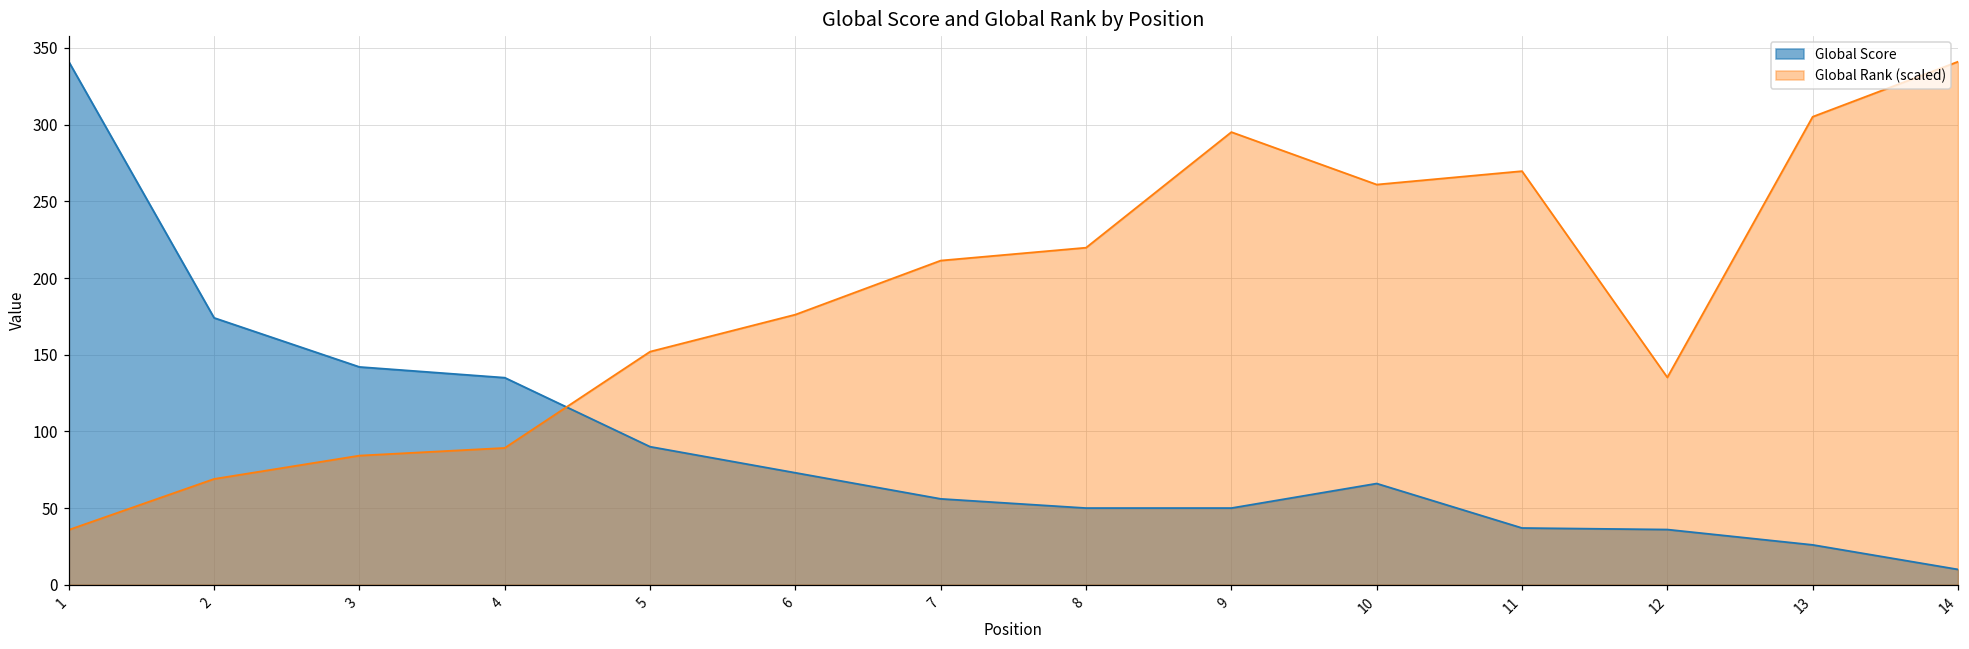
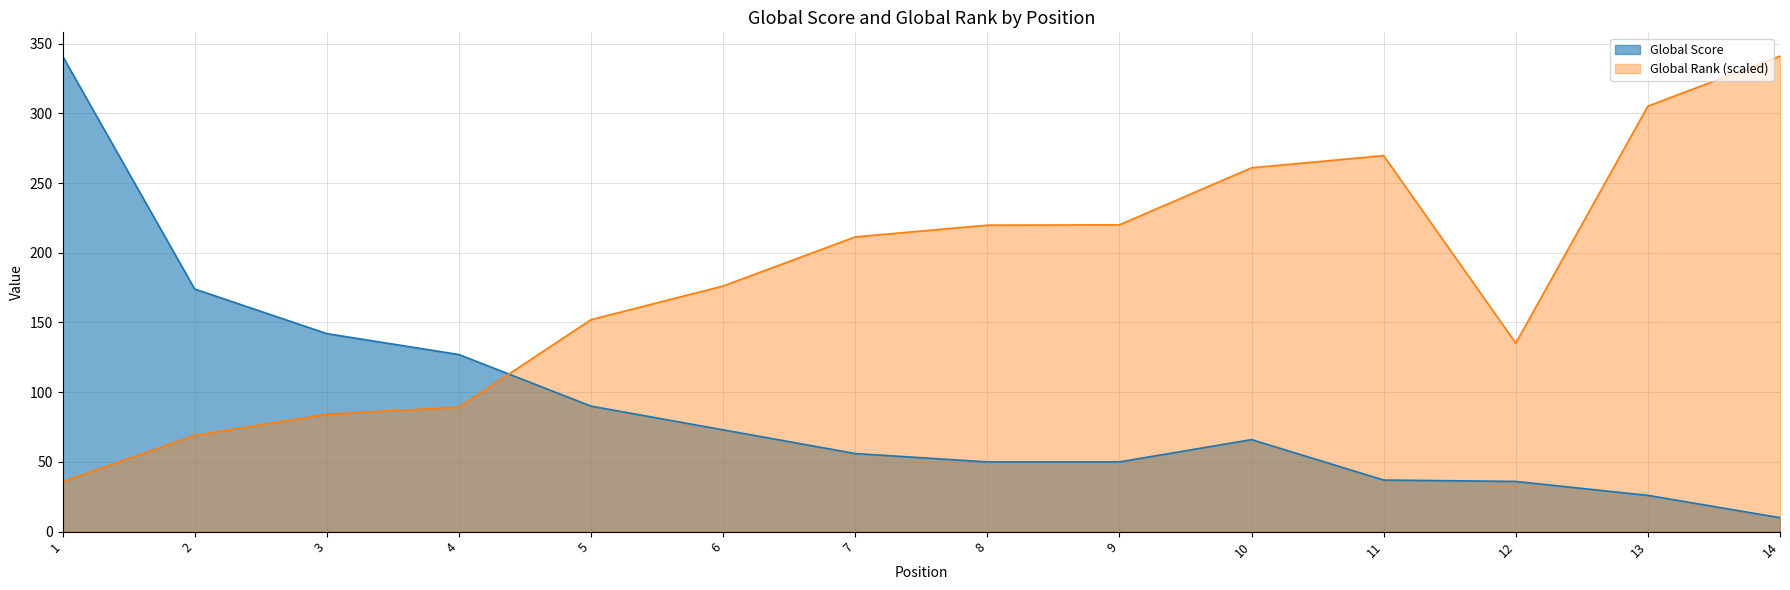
  {
    "Global Score": {
      "1": 341,
      "2": 174,
      "3": 142,
-     "4": 135,
+     "4": 127,
      "5": 90,
      "6": 73,
      "7": 56,
      "8": 50,
      "9": 50,
      "10": 66,
      "11": 37,
      "12": 36,
      "13": 26,
      "14": 10
    },
    "Global Rank (scaled)": {
      "1": 36,
      "2": 69,
      "3": 84,
      "4": 89,
      "5": 152,
      "6": 176,
      "7": 211,
      "8": 220,
-     "9": 295,
+     "9": 220,
      "10": 261,
      "11": 270,
      "12": 135,
      "13": 305,
      "14": 341
    }
  }
